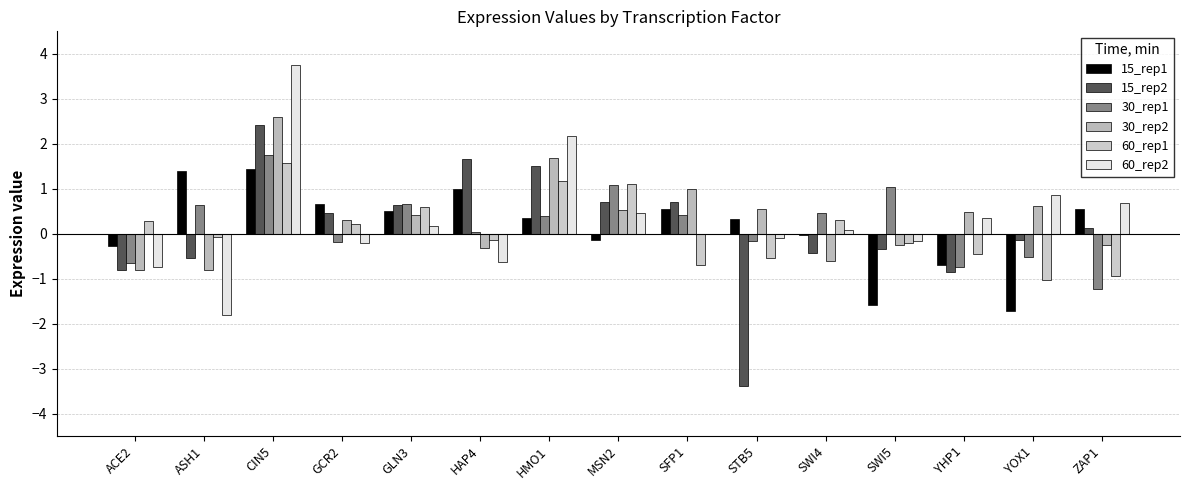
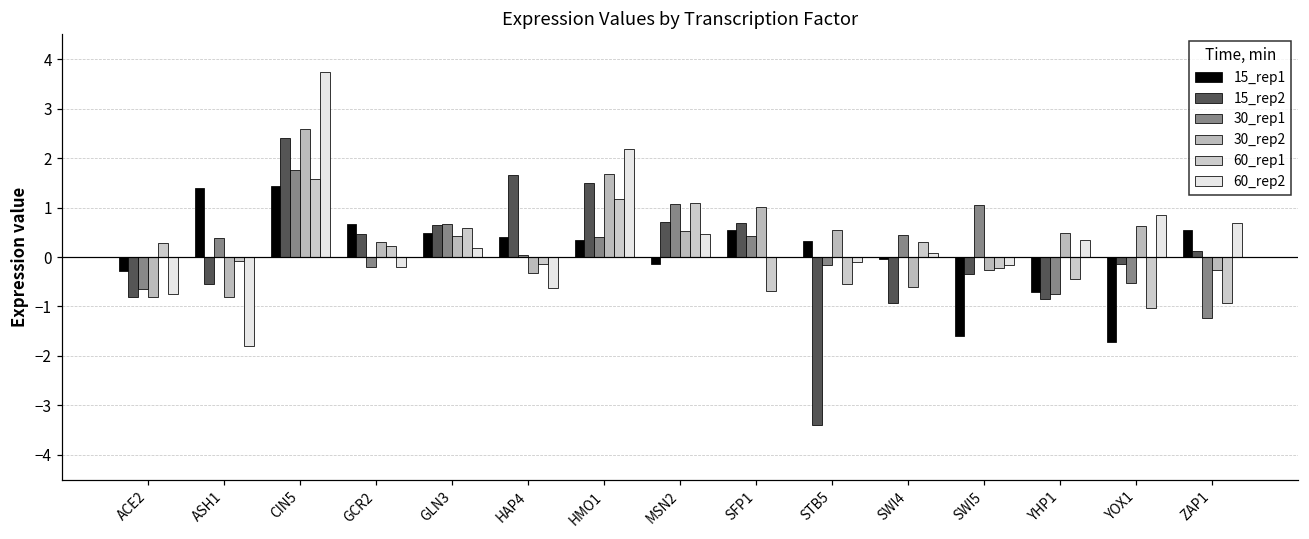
  {
    "15_rep1": {
      "ACE2": -0.3,
      "ASH1": 1.4,
      "CIN5": 1.4,
      "GCR2": 0.7,
      "GLN3": 0.5,
-     "HAP4": 1.0,
+     "HAP4": 0.4,
      "HMO1": 0.4,
      "MSN2": -0.1,
      "SFP1": 0.6,
      "STB5": 0.3,
      "SWI5": -1.6,
      "YHP1": -0.7,
      "YOX1": -1.7,
      "ZAP1": 0.5
    },
    "15_rep2": {
      "ACE2": -0.8,
      "ASH1": -0.5,
      "CIN5": 2.4,
      "GCR2": 0.5,
      "GLN3": 0.6,
      "HAP4": 1.7,
      "HMO1": 1.5,
      "MSN2": 0.7,
      "SFP1": 0.7,
      "STB5": -3.4,
-     "SWI4": -0.4,
+     "SWI4": -0.9,
      "SWI5": -0.3,
      "YHP1": -0.8,
      "YOX1": -0.1,
      "ZAP1": 0.1
    },
    "30_rep1": {
      "ACE2": -0.6,
-     "ASH1": 0.6,
+     "ASH1": 0.4,
      "CIN5": 1.8,
      "GCR2": -0.2,
      "GLN3": 0.7,
      "HMO1": 0.4,
      "MSN2": 1.1,
      "SFP1": 0.4,
      "STB5": -0.2,
      "SWI4": 0.5,
      "SWI5": 1.0,
      "YHP1": -0.7,
      "YOX1": -0.5,
      "ZAP1": -1.2
    }
  }
